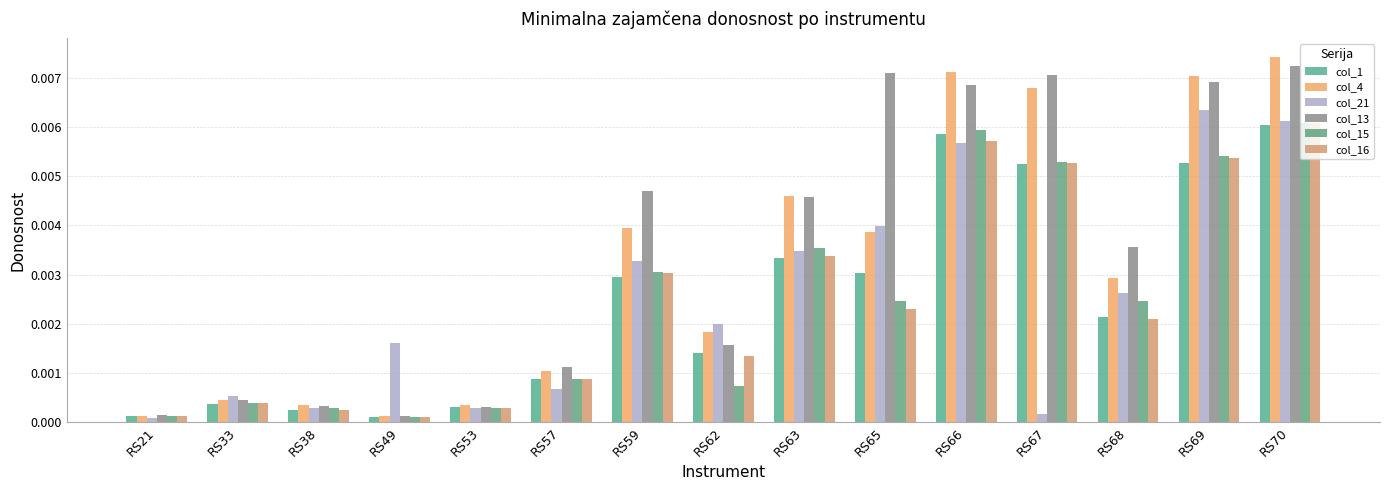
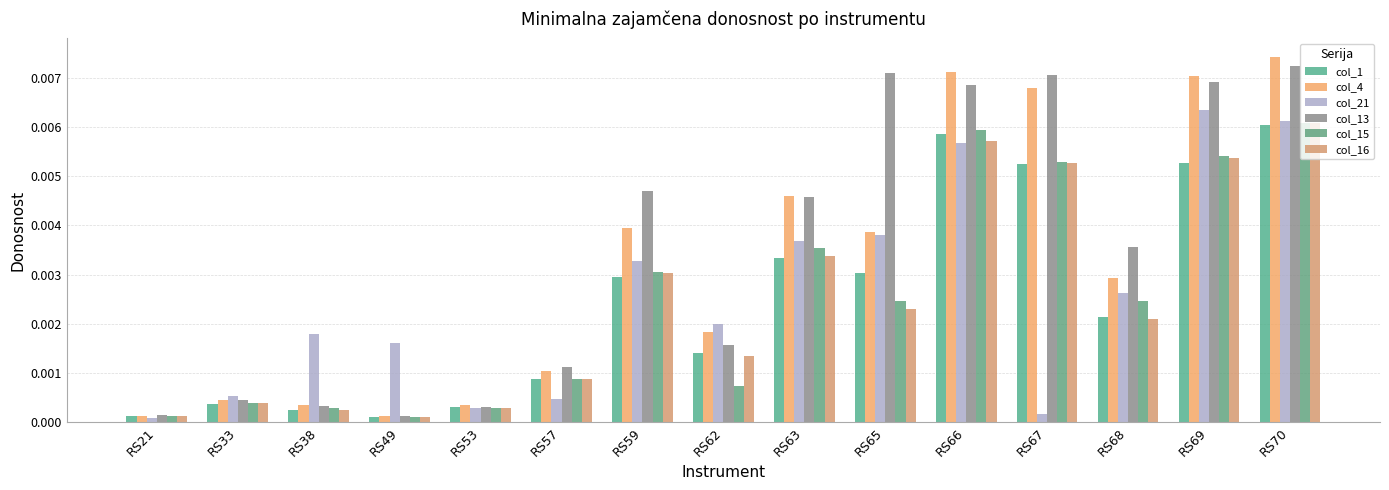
  {
    "col_21": {
      "RS21": 0.0001,
      "RS33": 0.0005,
-     "RS38": 0.0003,
+     "RS38": 0.0018,
      "RS49": 0.0016,
      "RS53": 0.0003,
-     "RS57": 0.0007,
+     "RS57": 0.0005,
      "RS59": 0.0033,
      "RS62": 0.0020,
-     "RS63": 0.0035,
-     "RS65": 0.0040,
+     "RS63": 0.0037,
+     "RS65": 0.0038,
      "RS66": 0.0057,
      "RS67": 0.0002,
      "RS68": 0.0026,
      "RS69": 0.0063,
      "RS70": 0.0061
    }
  }
